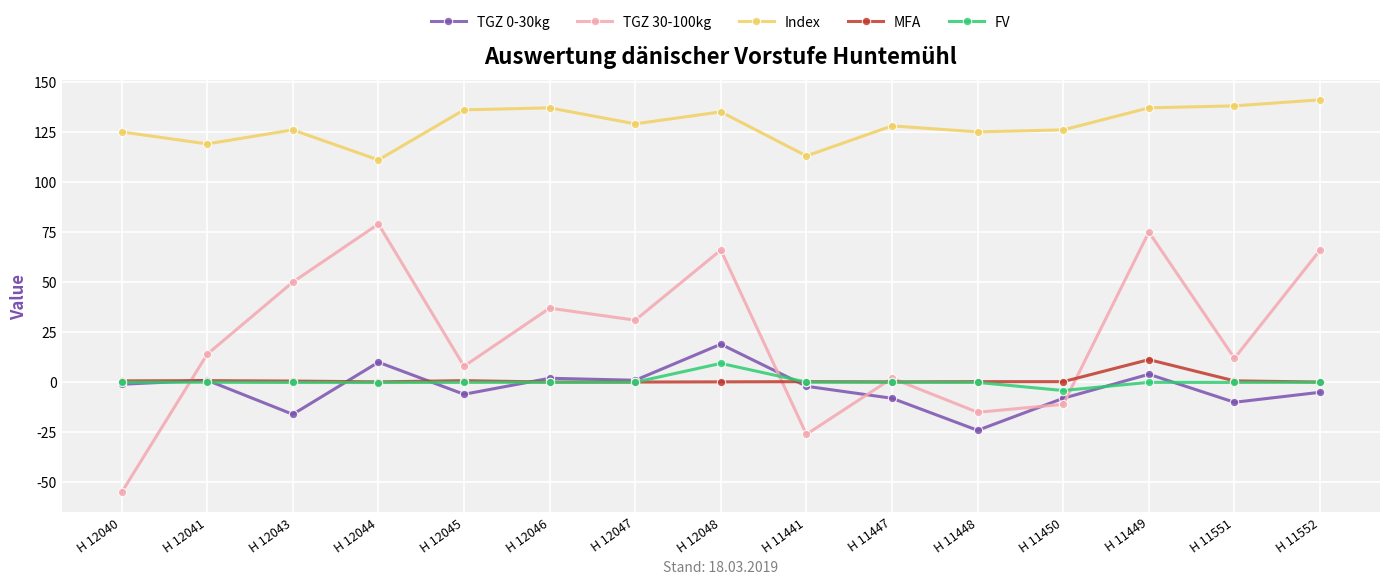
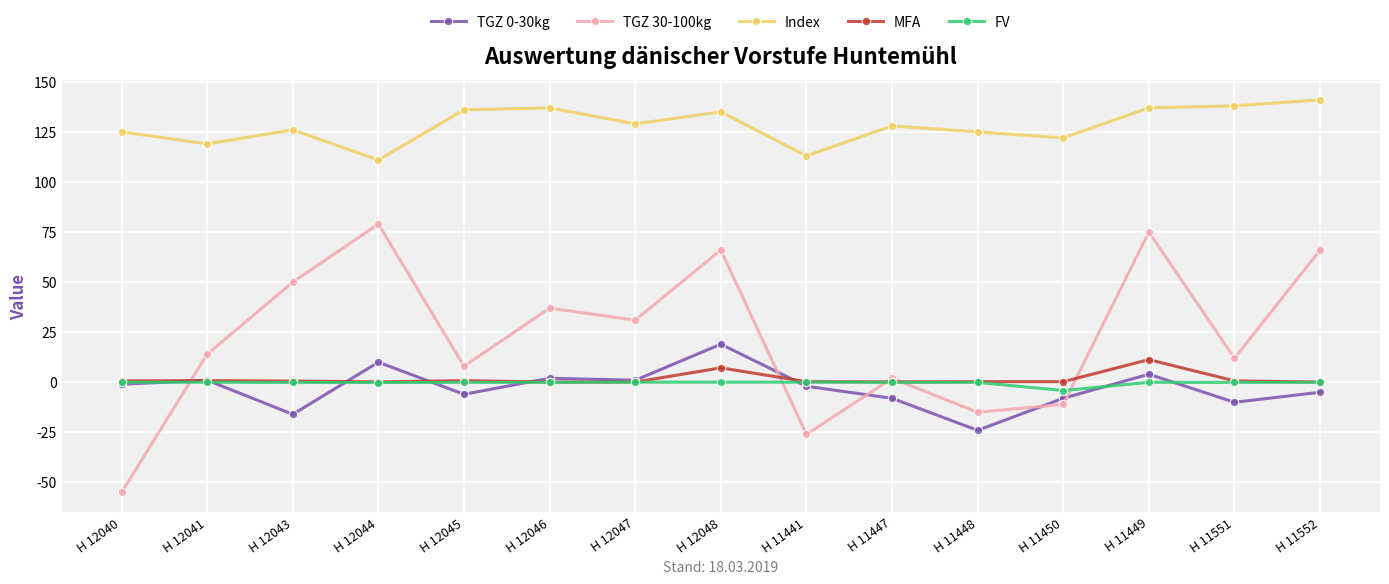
  {
    "TGZ 0-30kg": {
      "H 12043": -16,
      "H 12044": 10,
      "H 12045": -6,
      "H 12046": 2,
      "H 12048": 19,
      "H 11441": -2,
      "H 11447": -8,
      "H 11448": -24,
      "H 11450": -8,
      "H 11449": 4,
      "H 11551": -10,
      "H 11552": -5
    },
    "TGZ 30-100kg": {
      "H 12040": -55,
      "H 12041": 14,
      "H 12043": 50,
      "H 12044": 79,
      "H 12045": 8,
      "H 12046": 37,
      "H 12047": 31,
      "H 12048": 66,
      "H 11441": -26,
      "H 11447": 2,
      "H 11448": -15,
      "H 11450": -11,
      "H 11449": 75,
      "H 11551": 12,
      "H 11552": 66
    },
    "Index": {
      "H 12040": 125,
      "H 12041": 119,
      "H 12043": 126,
      "H 12044": 111,
      "H 12045": 136,
      "H 12046": 137,
      "H 12047": 129,
      "H 12048": 135,
      "H 11441": 113,
      "H 11447": 128,
      "H 11448": 125,
-     "H 11450": 126,
+     "H 11450": 122,
      "H 11449": 137,
      "H 11551": 138,
      "H 11552": 141
    },
    "MFA": {
-     "H 12048": 0,
+     "H 12048": 7,
      "H 11450": 0,
      "H 11449": 11
    },
    "FV": {
-     "H 12048": 9,
+     "H 12048": 0,
      "H 11450": -4,
      "H 11449": 0
    }
  }
